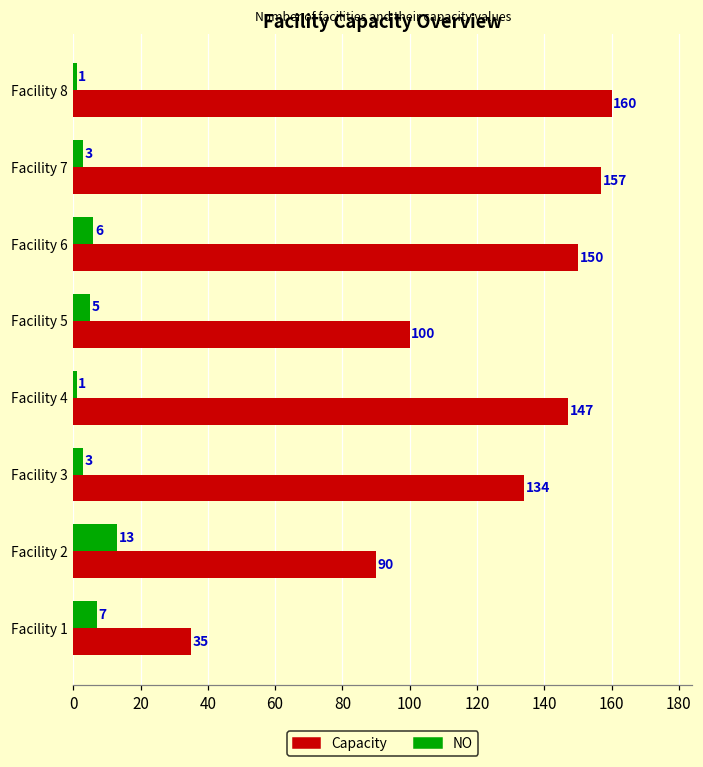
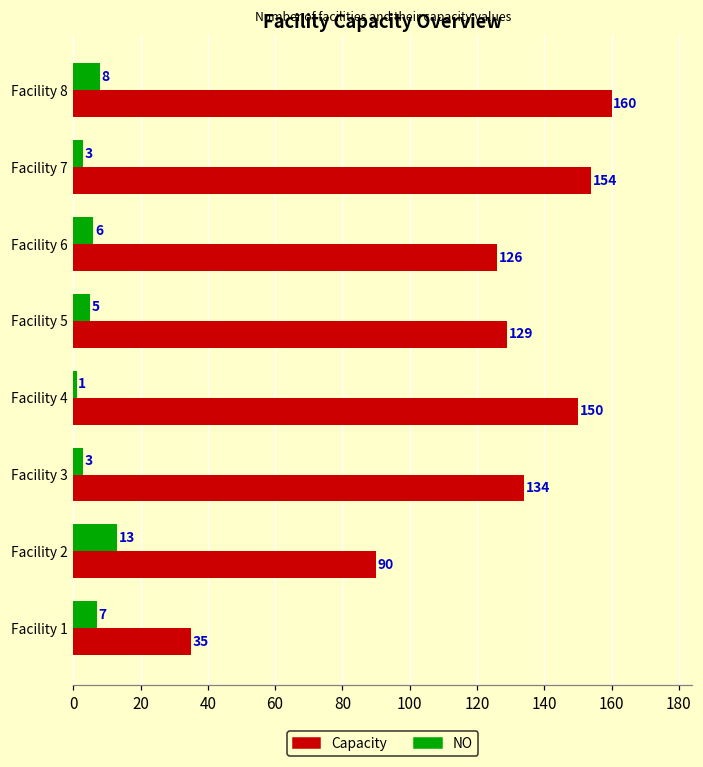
  {
    "Capacity": {
      "Facility 8": 160,
-     "Facility 7": 157,
-     "Facility 6": 150,
-     "Facility 5": 100,
-     "Facility 4": 147,
+     "Facility 7": 154,
+     "Facility 6": 126,
+     "Facility 5": 129,
+     "Facility 4": 150,
      "Facility 3": 134,
      "Facility 2": 90,
      "Facility 1": 35
    },
    "NO": {
-     "Facility 8": 1,
+     "Facility 8": 8,
      "Facility 7": 3,
      "Facility 6": 6,
      "Facility 5": 5,
      "Facility 4": 1,
      "Facility 3": 3,
      "Facility 2": 13,
      "Facility 1": 7
    }
  }
